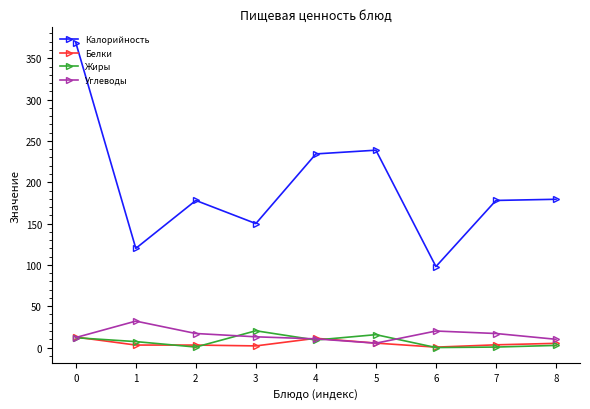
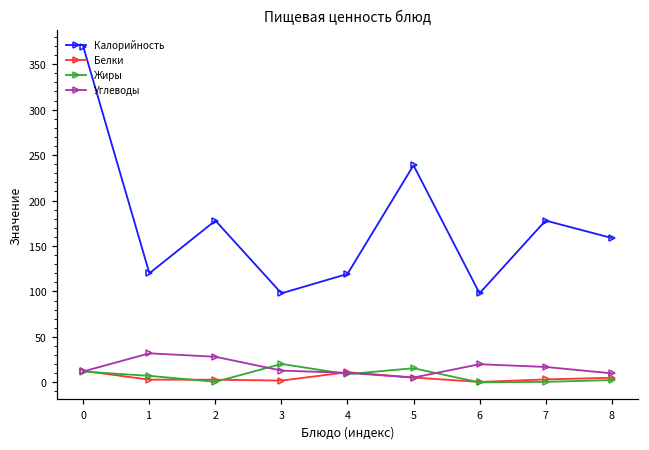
  {
    "Калорийность": {
      "0": 370,
      "1": 120,
      "2": 180,
-     "3": 150,
-     "4": 230,
+     "3": 100,
+     "4": 120,
      "5": 240,
      "6": 100,
      "7": 180,
-     "8": 180
+     "8": 160
    },
    "Белки": {
      "1": 0,
      "3": 0
    },
    "Жиры": {
      "1": 10,
      "3": 20,
      "5": 20
    },
    "Углеводы": {
      "1": 30,
-     "2": 20,
+     "2": 30,
      "3": 10,
      "6": 20,
      "7": 20,
      "8": 10
    }
  }
